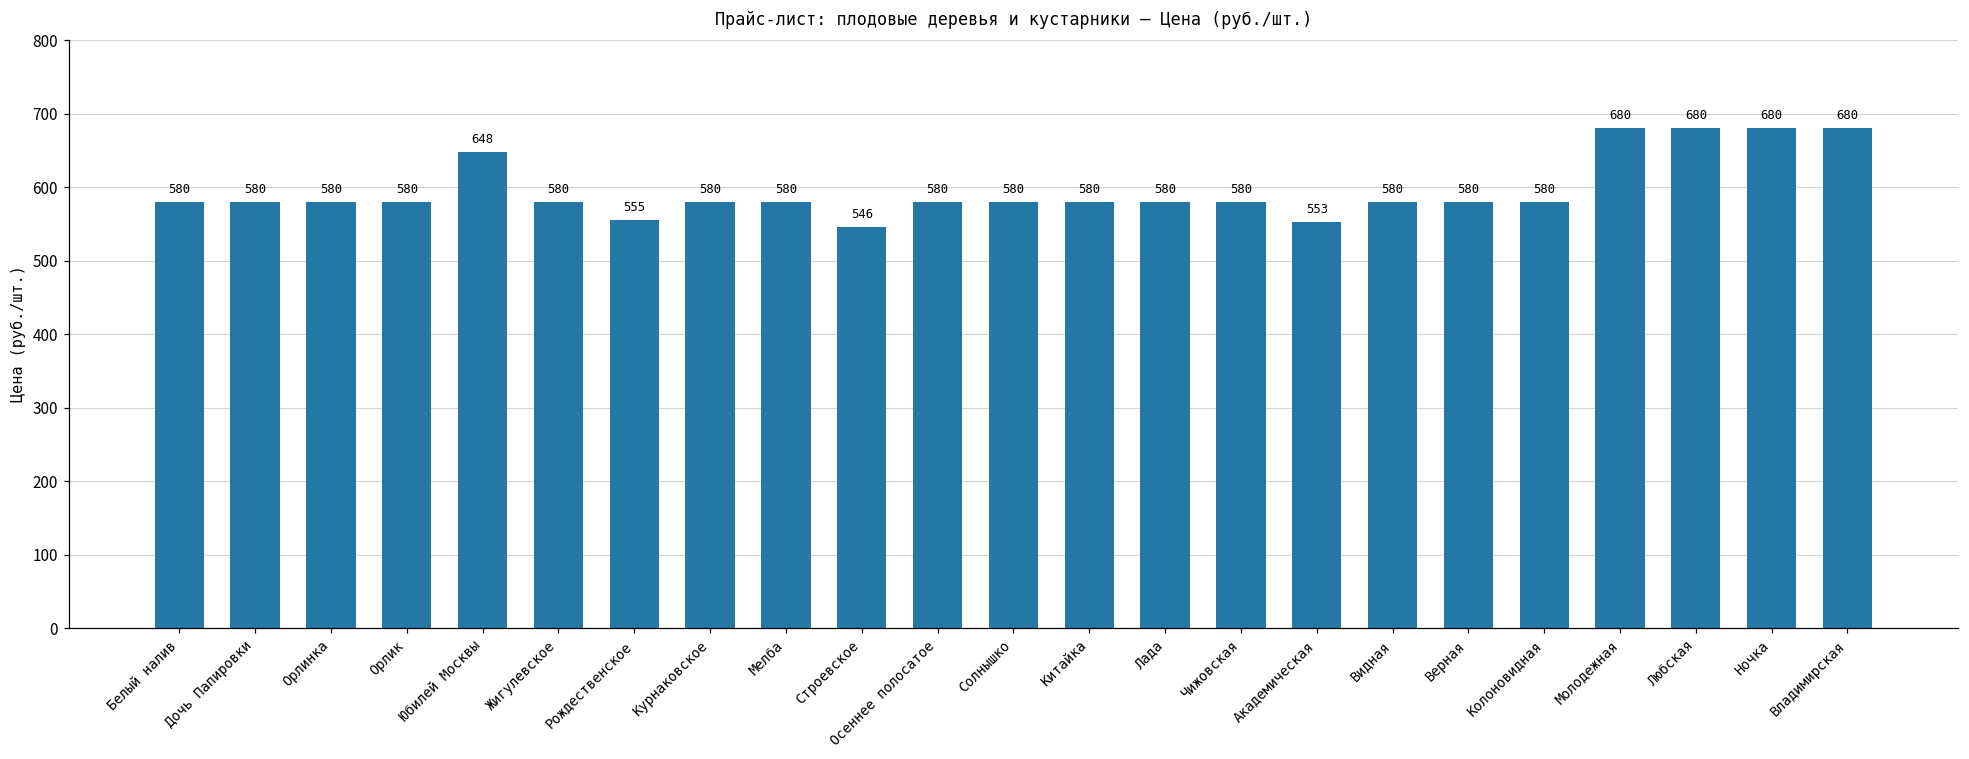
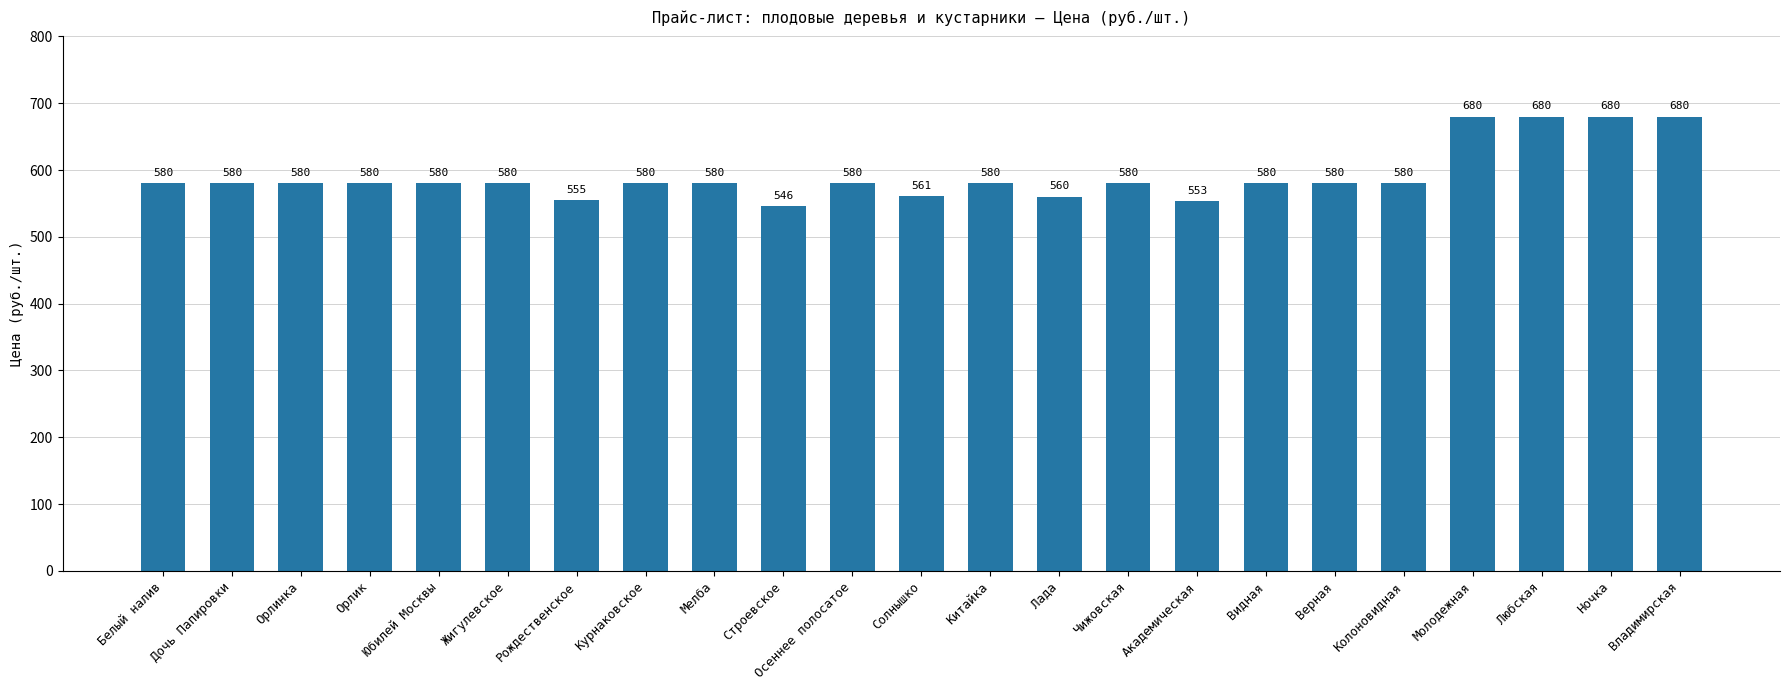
  {
    "Белый налив": 580,
    "Дочь Папировки": 580,
    "Орлинка": 580,
    "Орлик": 580,
-   "Юбилей Москвы": 648,
+   "Юбилей Москвы": 580,
    "Жигулевское": 580,
    "Рождественское": 555,
    "Курнаковское": 580,
    "Мелба": 580,
    "Строевское": 546,
    "Осеннее полосатое": 580,
-   "Солнышко": 580,
+   "Солнышко": 561,
    "Китайка": 580,
-   "Лада": 580,
+   "Лада": 560,
    "Чижовская": 580,
    "Академическая": 553,
    "Видная": 580,
    "Верная": 580,
    "Колоновидная": 580,
    "Молодежная": 680,
    "Любская": 680,
    "Ночка": 680,
    "Владимирская": 680
  }
